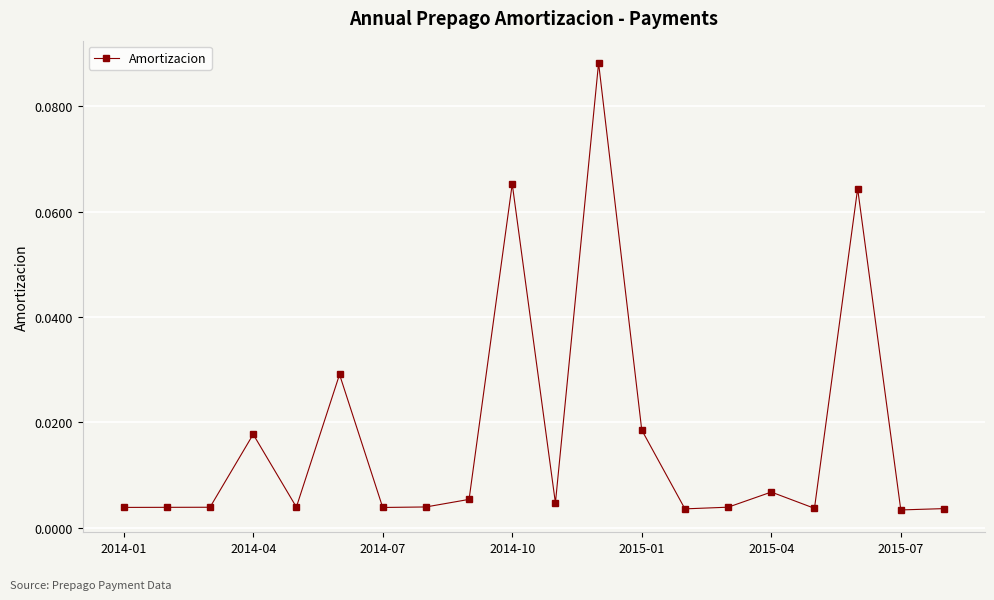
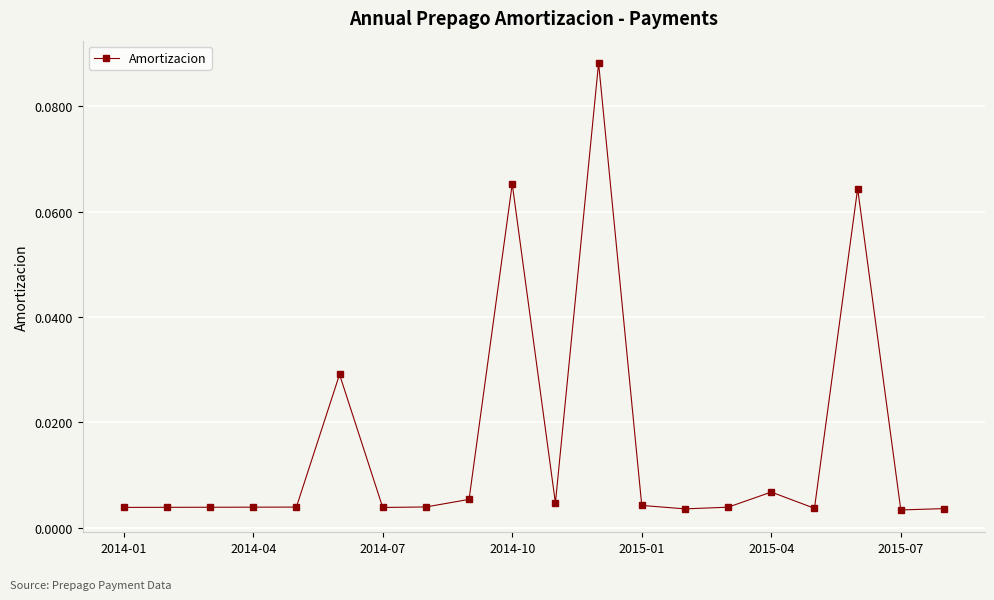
  {
    "2014-01": 0.004,
-   "2014-04": 0.018,
+   "2014-04": 0.004,
    "2014-07": 0.004,
    "2014-10": 0.065,
-   "2015-01": 0.019,
+   "2015-01": 0.004,
    "2015-04": 0.007,
    "2015-07": 0.003
  }
